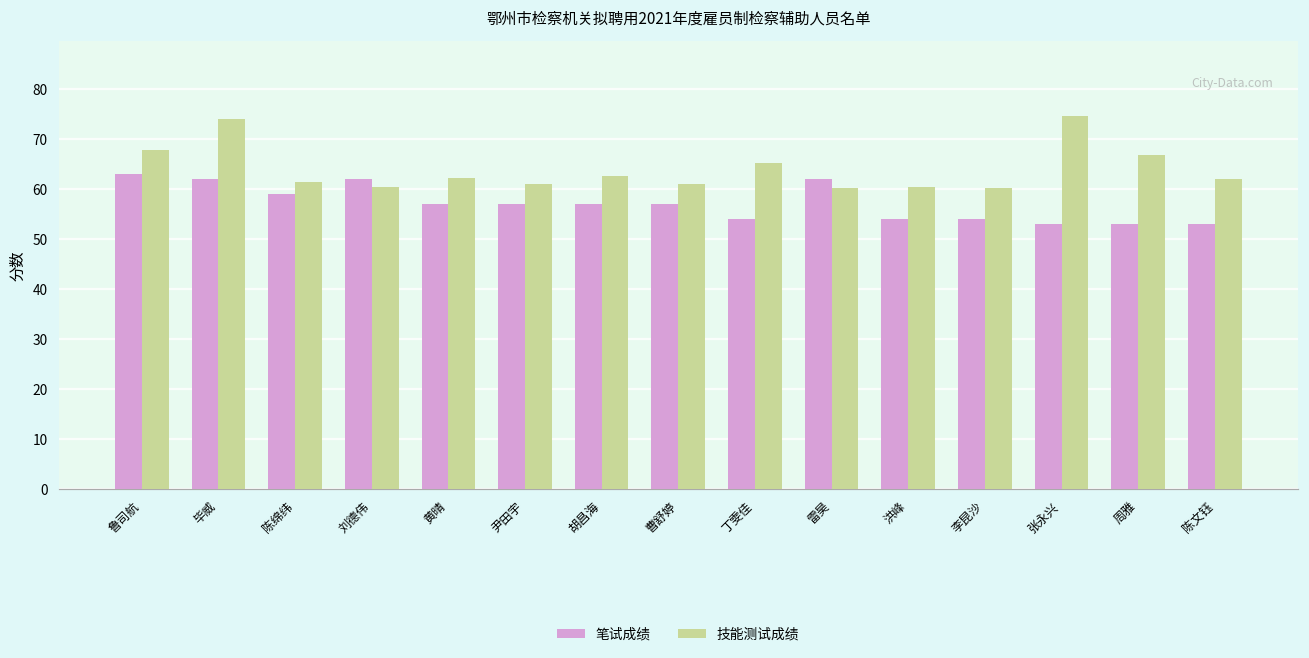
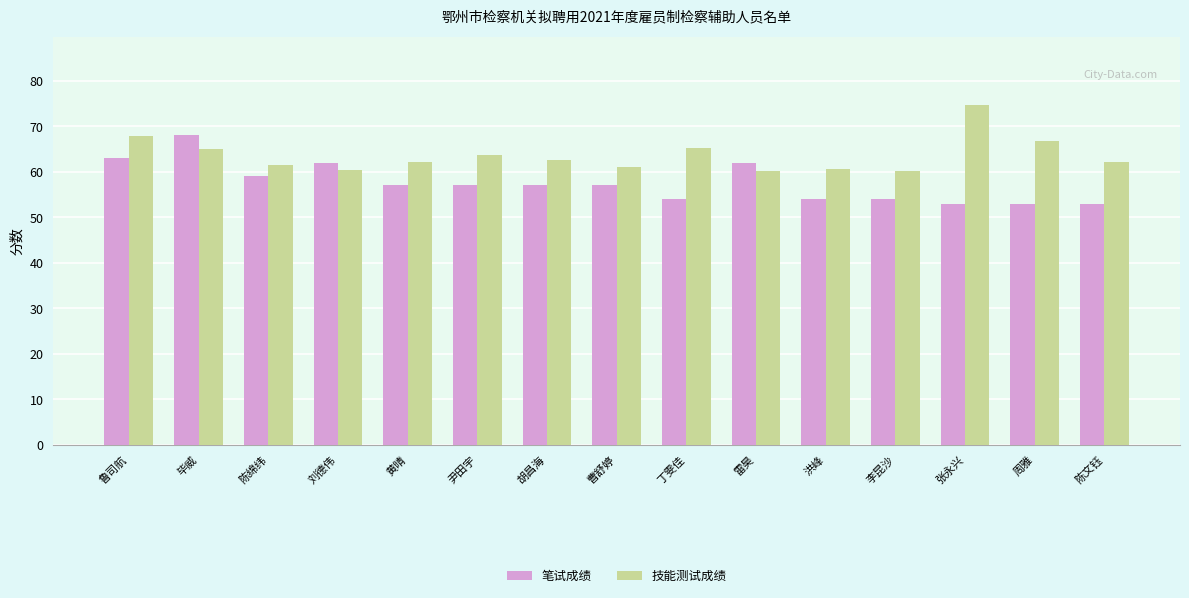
  {
    "笔试成绩": {
      "鲁司航": 63,
-     "毕威": 62,
+     "毕威": 68,
      "陈绵纬": 59,
      "刘德伟": 62,
      "黄晴": 57,
      "尹田宇": 57,
      "胡昌海": 57,
      "曹舒婷": 57,
      "丁雯佳": 54,
      "雷昊": 62,
      "洪峰": 54,
      "李昆沙": 54,
      "张永兴": 53,
      "周雅": 53,
      "陈文钰": 53
    },
    "技能测试成绩": {
      "鲁司航": 68,
-     "毕威": 74,
+     "毕威": 65,
      "陈绵纬": 61,
      "刘德伟": 60,
      "黄晴": 62,
-     "尹田宇": 61,
+     "尹田宇": 64,
      "胡昌海": 63,
      "曹舒婷": 61,
      "丁雯佳": 65,
      "雷昊": 60,
      "洪峰": 61,
      "李昆沙": 60,
      "张永兴": 75,
      "周雅": 67,
      "陈文钰": 62
    }
  }
